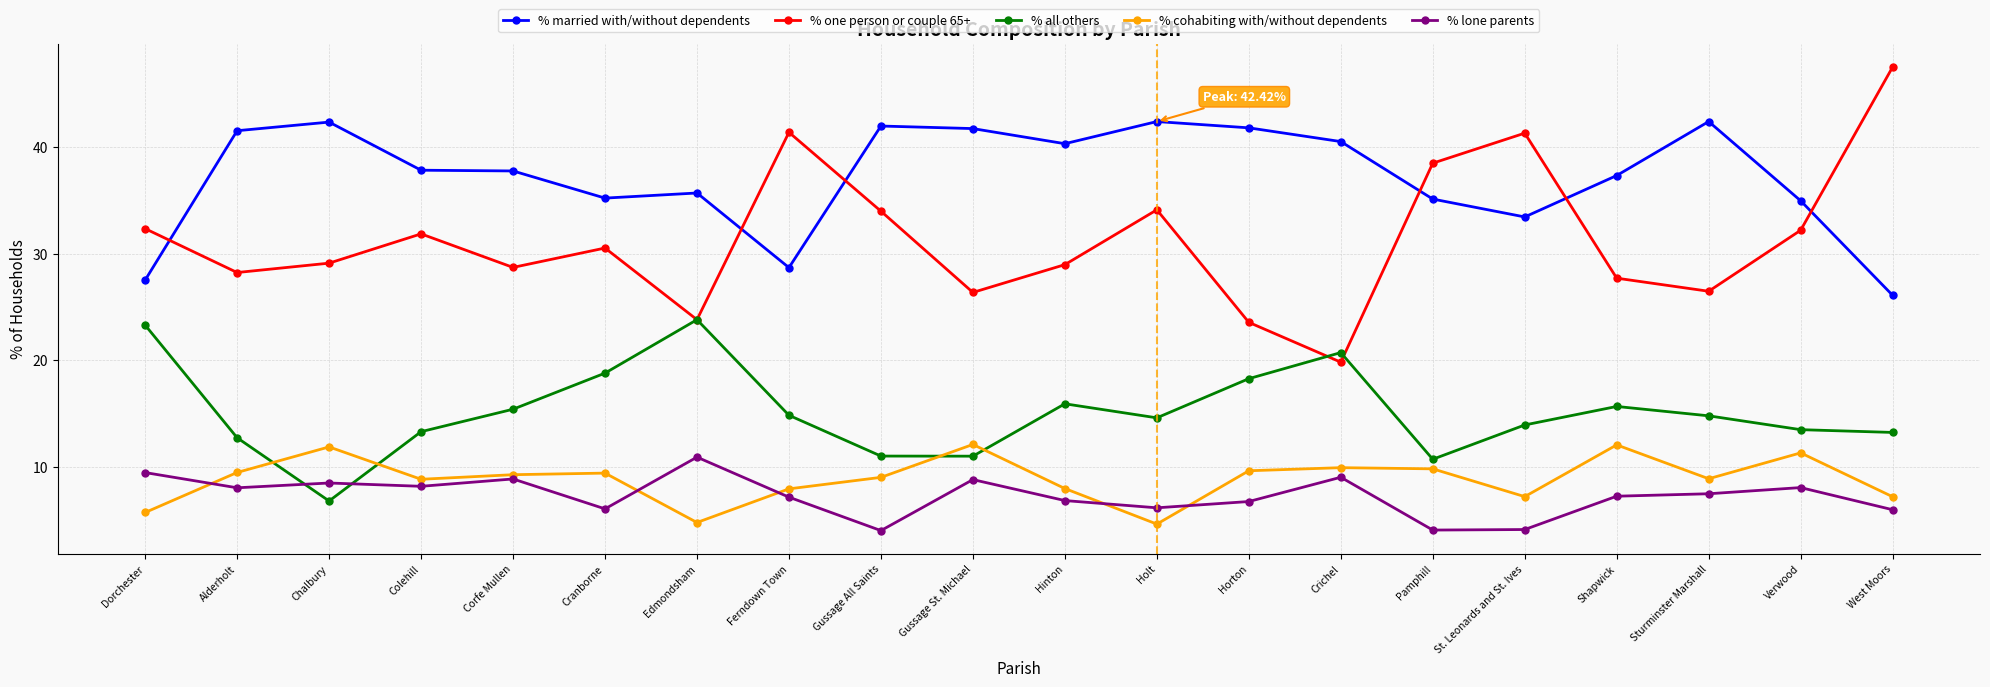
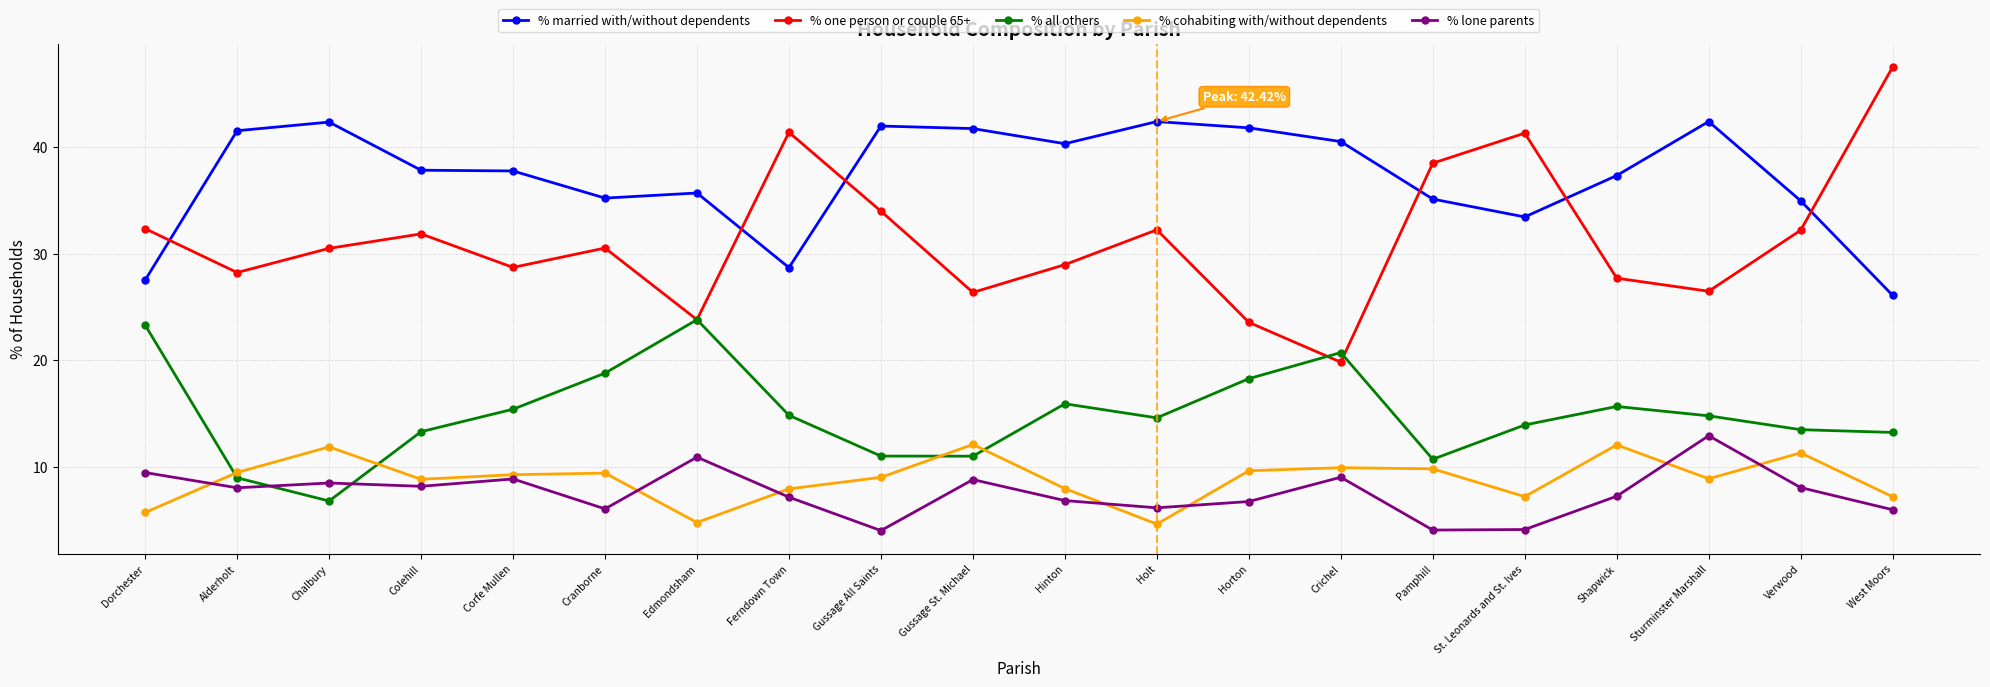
  {
    "% married with/without dependents": {
      "Dorchester": 27.5,
      "Alderholt": 41.6,
      "Chalbury": 42.4,
      "Colehill": 37.9,
      "Corfe Mullen": 37.8,
      "Cranborne": 35.2,
      "Edmondsham": 35.7,
      "Ferndown Town": 28.7,
      "Gussage All Saints": 42.0,
      "Gussage St. Michael": 41.8,
      "Hinton": 40.3,
      "Holt": 42.4,
      "Horton": 41.8,
      "Crichel": 40.5,
      "Pamphill": 35.1,
      "St. Leonards and St. Ives": 33.5,
      "Shapwick": 37.4,
      "Sturminster Marshall": 42.4,
      "Verwood": 35.0,
      "West Moors": 26.1
    },
    "% one person or couple 65+": {
      "Dorchester": 32.4,
      "Alderholt": 28.2,
-     "Chalbury": 29.1,
+     "Chalbury": 30.5,
      "Colehill": 31.9,
      "Corfe Mullen": 28.7,
      "Cranborne": 30.5,
      "Ferndown Town": 41.4,
      "Gussage All Saints": 34.0,
      "Gussage St. Michael": 26.4,
      "Hinton": 29.0,
-     "Holt": 34.1,
+     "Holt": 32.3,
      "Horton": 23.6,
      "Crichel": 19.8,
      "Pamphill": 38.5,
      "St. Leonards and St. Ives": 41.3,
      "Shapwick": 27.7,
      "Sturminster Marshall": 26.5,
      "Verwood": 32.2,
      "West Moors": 47.5
    },
    "% all others": {
      "Dorchester": 23.3,
-     "Alderholt": 12.7,
+     "Alderholt": 9.0,
      "Chalbury": 6.8,
      "Colehill": 13.3,
      "Corfe Mullen": 15.4,
      "Cranborne": 18.8,
      "Ferndown Town": 14.8,
      "Gussage All Saints": 11.0,
      "Gussage St. Michael": 11.0,
      "Hinton": 15.9,
      "Holt": 14.6,
      "Horton": 18.3,
      "Crichel": 20.7,
      "Pamphill": 10.7,
      "St. Leonards and St. Ives": 13.9,
      "Shapwick": 15.7,
      "Sturminster Marshall": 14.8,
      "Verwood": 13.5,
      "West Moors": 13.2
    },
    "% cohabiting with/without dependents": {
      "Dorchester": 5.7,
      "Alderholt": 9.5,
      "Chalbury": 11.9,
      "Colehill": 8.8,
      "Corfe Mullen": 9.3,
      "Cranborne": 9.4,
      "Edmondsham": 4.8,
      "Ferndown Town": 7.9,
      "Gussage All Saints": 9.0,
      "Gussage St. Michael": 12.1,
      "Hinton": 8.0,
      "Holt": 4.6,
      "Horton": 9.6,
      "Crichel": 9.9,
      "Pamphill": 9.8,
      "St. Leonards and St. Ives": 7.2,
      "Shapwick": 12.1,
      "Sturminster Marshall": 8.9,
      "Verwood": 11.3,
      "West Moors": 7.2
    },
    "% lone parents": {
      "Dorchester": 9.5,
      "Alderholt": 8.0,
      "Chalbury": 8.5,
      "Colehill": 8.2,
      "Corfe Mullen": 8.9,
      "Cranborne": 6.0,
      "Edmondsham": 10.9,
      "Ferndown Town": 7.1,
      "Gussage All Saints": 4.0,
      "Gussage St. Michael": 8.8,
      "Hinton": 6.8,
      "Holt": 6.1,
      "Horton": 6.7,
      "Crichel": 9.0,
      "Pamphill": 4.1,
      "St. Leonards and St. Ives": 4.1,
      "Shapwick": 7.2,
-     "Sturminster Marshall": 7.5,
+     "Sturminster Marshall": 12.9,
      "Verwood": 8.0,
      "West Moors": 6.0
    }
  }
